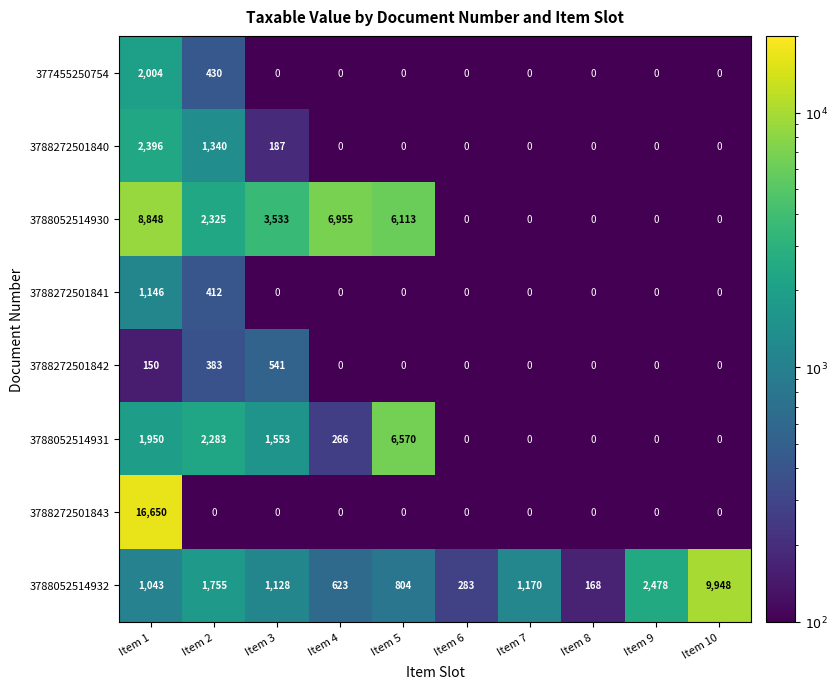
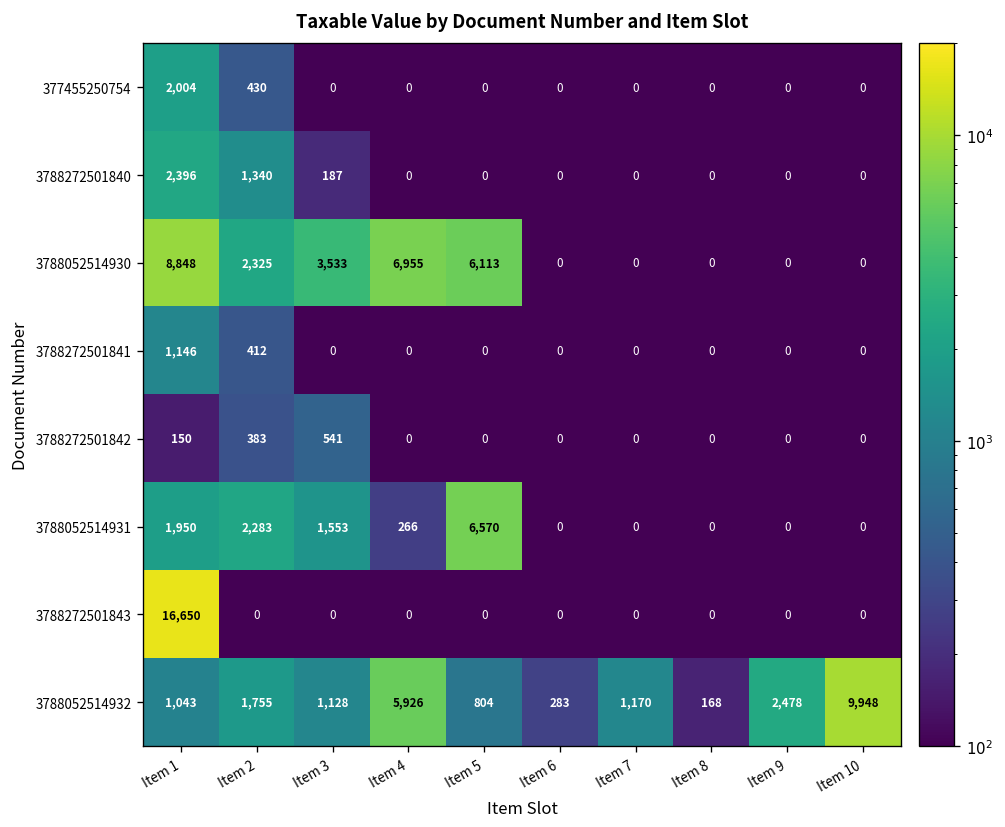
  {
    "377455250754": {
      "Item 1": "2,004",
      "Item 2": "430",
      "Item 3": "0",
      "Item 4": "0",
      "Item 5": "0",
      "Item 6": "0",
      "Item 7": "0",
      "Item 8": "0",
      "Item 9": "0",
      "Item 10": "0"
    },
    "3788272501840": {
      "Item 1": "2,396",
      "Item 2": "1,340",
      "Item 3": "187",
      "Item 4": "0",
      "Item 5": "0",
      "Item 6": "0",
      "Item 7": "0",
      "Item 8": "0",
      "Item 9": "0",
      "Item 10": "0"
    },
    "3788052514930": {
      "Item 1": "8,848",
      "Item 2": "2,325",
      "Item 3": "3,533",
      "Item 4": "6,955",
      "Item 5": "6,113",
      "Item 6": "0",
      "Item 7": "0",
      "Item 8": "0",
      "Item 9": "0",
      "Item 10": "0"
    },
    "3788272501841": {
      "Item 1": "1,146",
      "Item 2": "412",
      "Item 3": "0",
      "Item 4": "0",
      "Item 5": "0",
      "Item 6": "0",
      "Item 7": "0",
      "Item 8": "0",
      "Item 9": "0",
      "Item 10": "0"
    },
    "3788272501842": {
      "Item 1": "150",
      "Item 2": "383",
      "Item 3": "541",
      "Item 4": "0",
      "Item 5": "0",
      "Item 6": "0",
      "Item 7": "0",
      "Item 8": "0",
      "Item 9": "0",
      "Item 10": "0"
    },
    "3788052514931": {
      "Item 1": "1,950",
      "Item 2": "2,283",
      "Item 3": "1,553",
      "Item 4": "266",
      "Item 5": "6,570",
      "Item 6": "0",
      "Item 7": "0",
      "Item 8": "0",
      "Item 9": "0",
      "Item 10": "0"
    },
    "3788272501843": {
      "Item 1": "16,650",
      "Item 2": "0",
      "Item 3": "0",
      "Item 4": "0",
      "Item 5": "0",
      "Item 6": "0",
      "Item 7": "0",
      "Item 8": "0",
      "Item 9": "0",
      "Item 10": "0"
    },
    "3788052514932": {
      "Item 1": "1,043",
      "Item 2": "1,755",
      "Item 3": "1,128",
-     "Item 4": "623",
+     "Item 4": "5,926",
      "Item 5": "804",
      "Item 6": "283",
      "Item 7": "1,170",
      "Item 8": "168",
      "Item 9": "2,478",
      "Item 10": "9,948"
    }
  }
